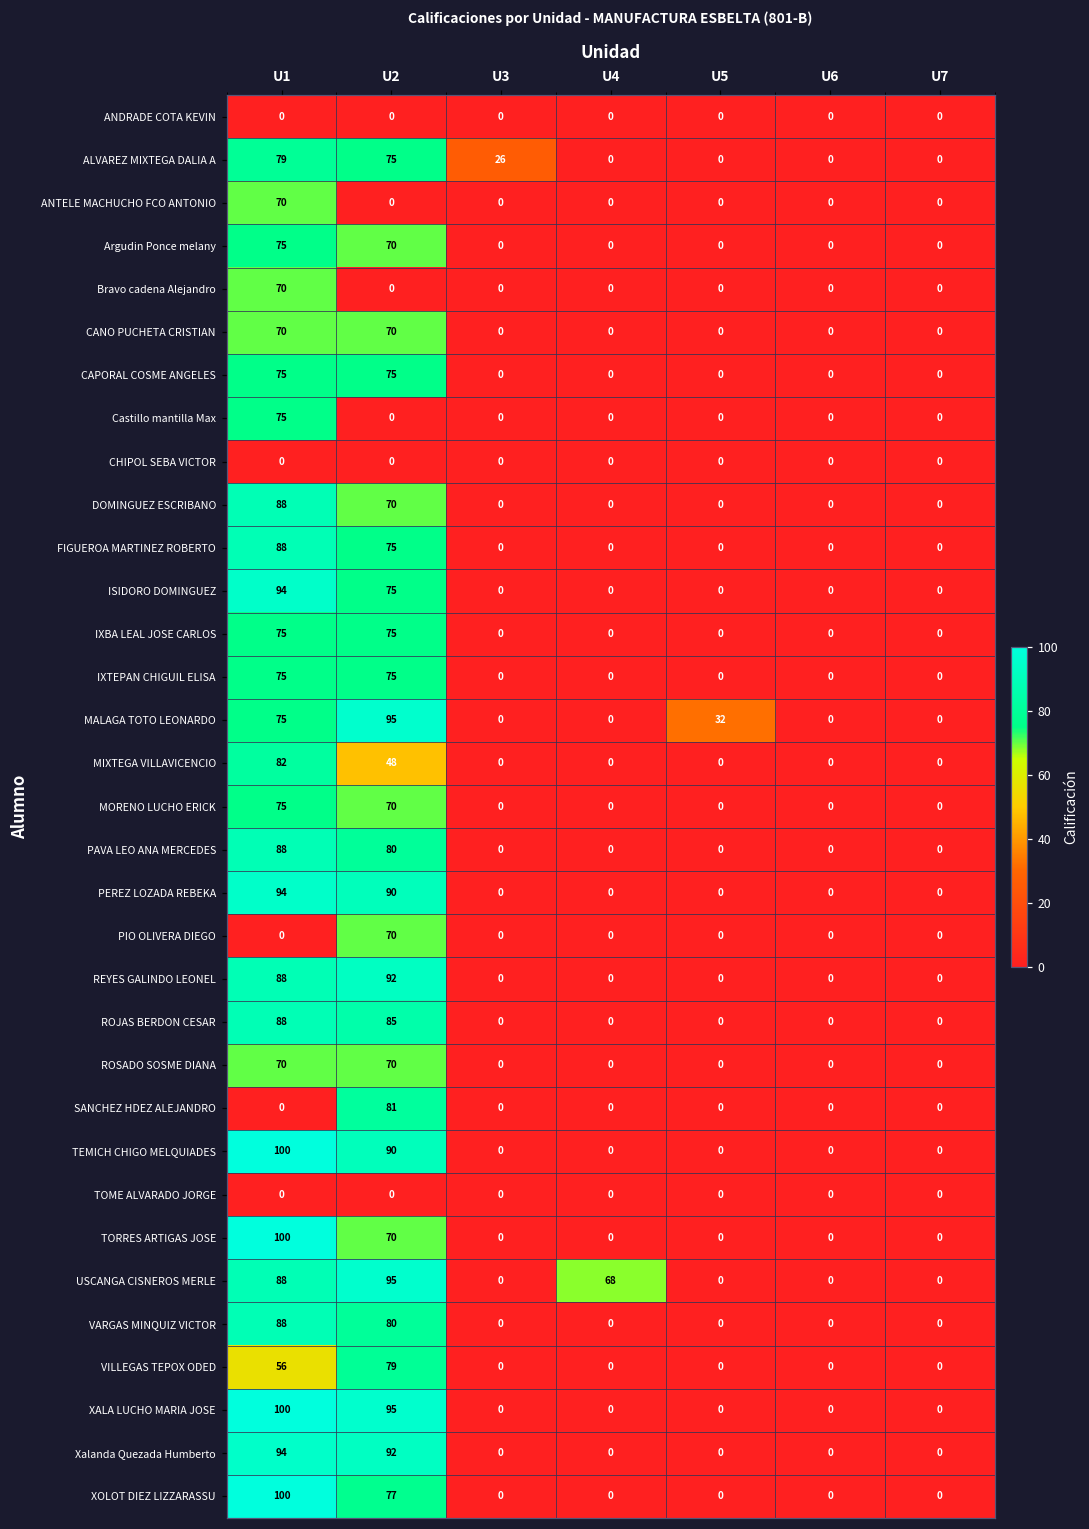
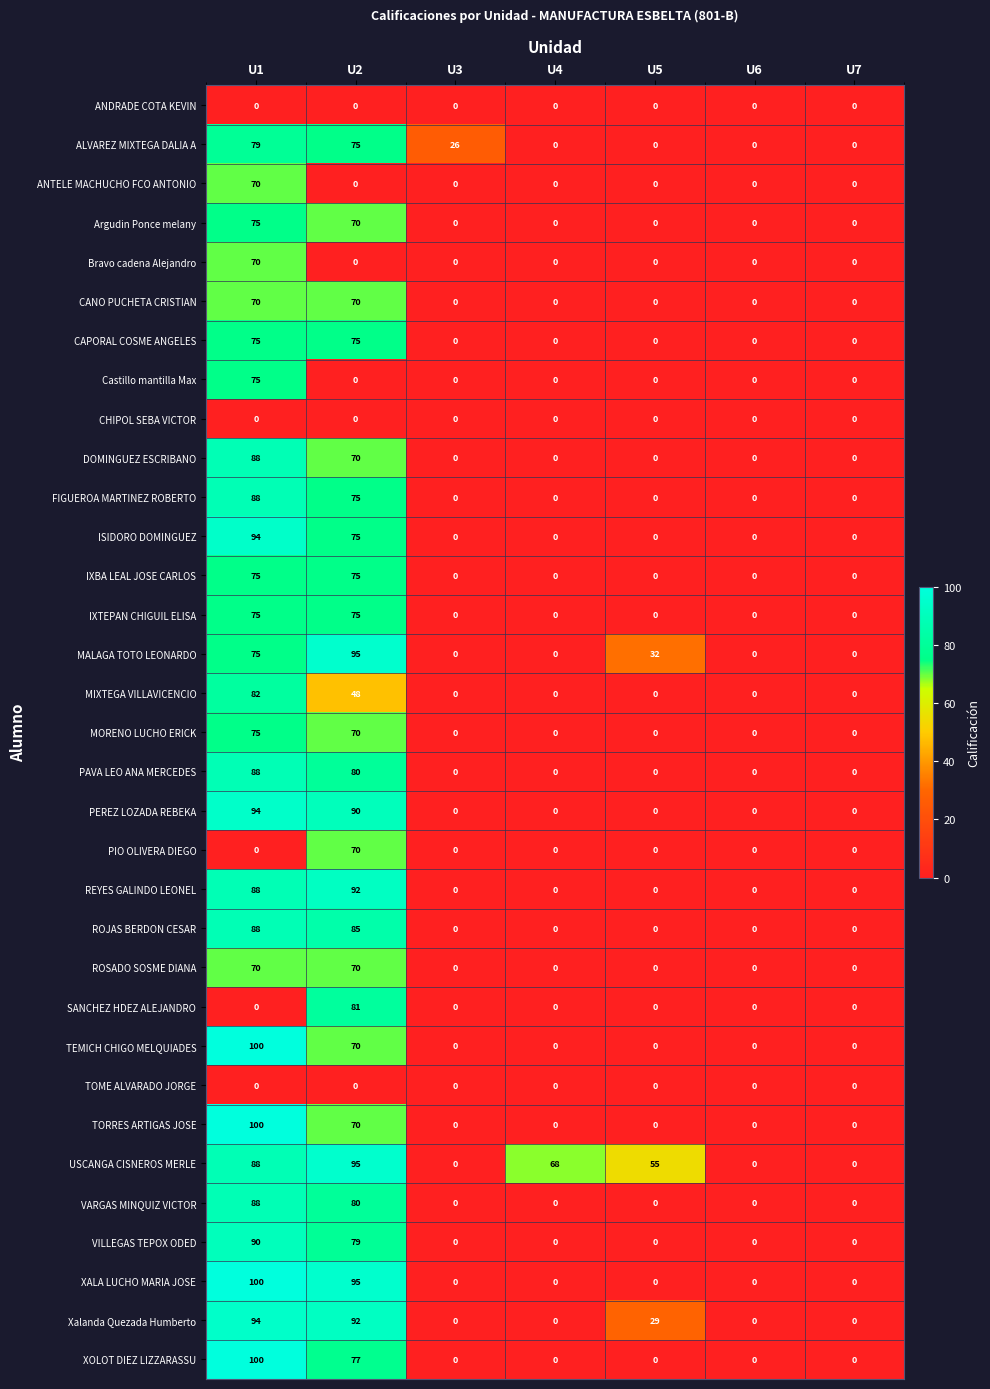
  {
    "TEMICH CHIGO MELQUIADES": {
      "U1": 100,
-     "U2": 90,
+     "U2": 70,
      "U3": 0,
      "U4": 0,
      "U5": 0,
      "U6": 0,
      "U7": 0
    },
    "USCANGA CISNEROS MERLE": {
      "U1": 88,
      "U2": 95,
      "U3": 0,
      "U4": 68,
-     "U5": 0,
+     "U5": 55,
      "U6": 0,
      "U7": 0
    },
    "VILLEGAS TEPOX ODED": {
-     "U1": 56,
+     "U1": 90,
      "U2": 79,
      "U3": 0,
      "U4": 0,
      "U5": 0,
      "U6": 0,
      "U7": 0
    },
    "Xalanda Quezada Humberto": {
      "U1": 94,
      "U2": 92,
      "U3": 0,
      "U4": 0,
-     "U5": 0,
+     "U5": 29,
      "U6": 0,
      "U7": 0
    }
  }
